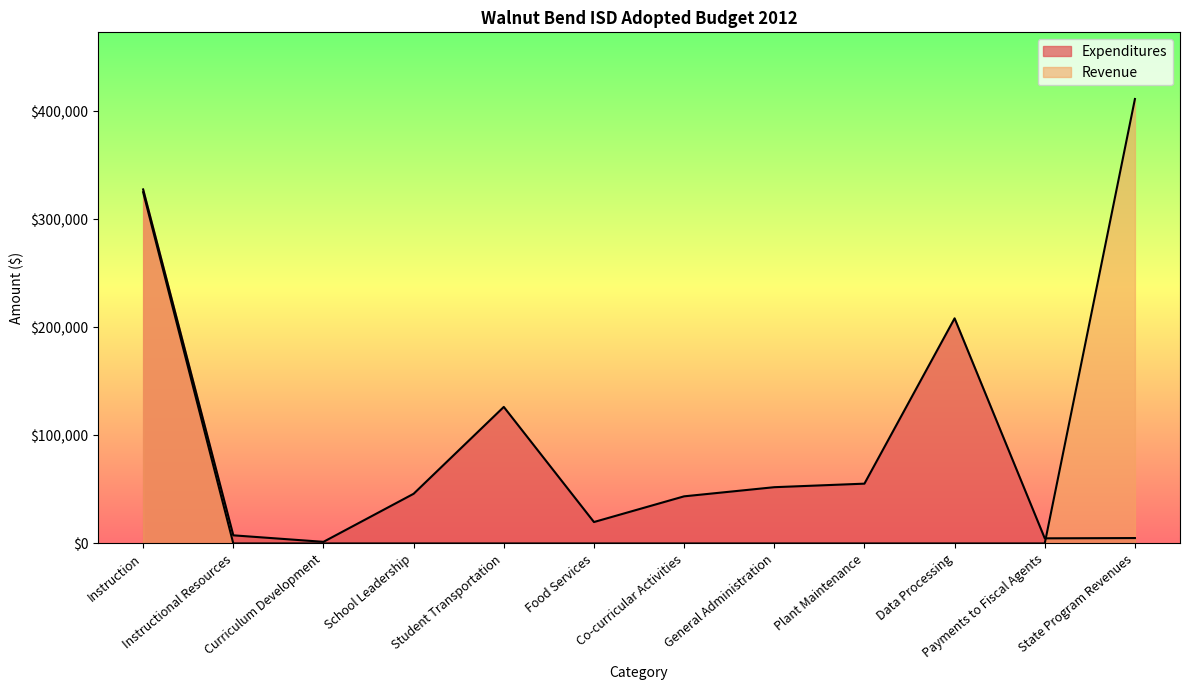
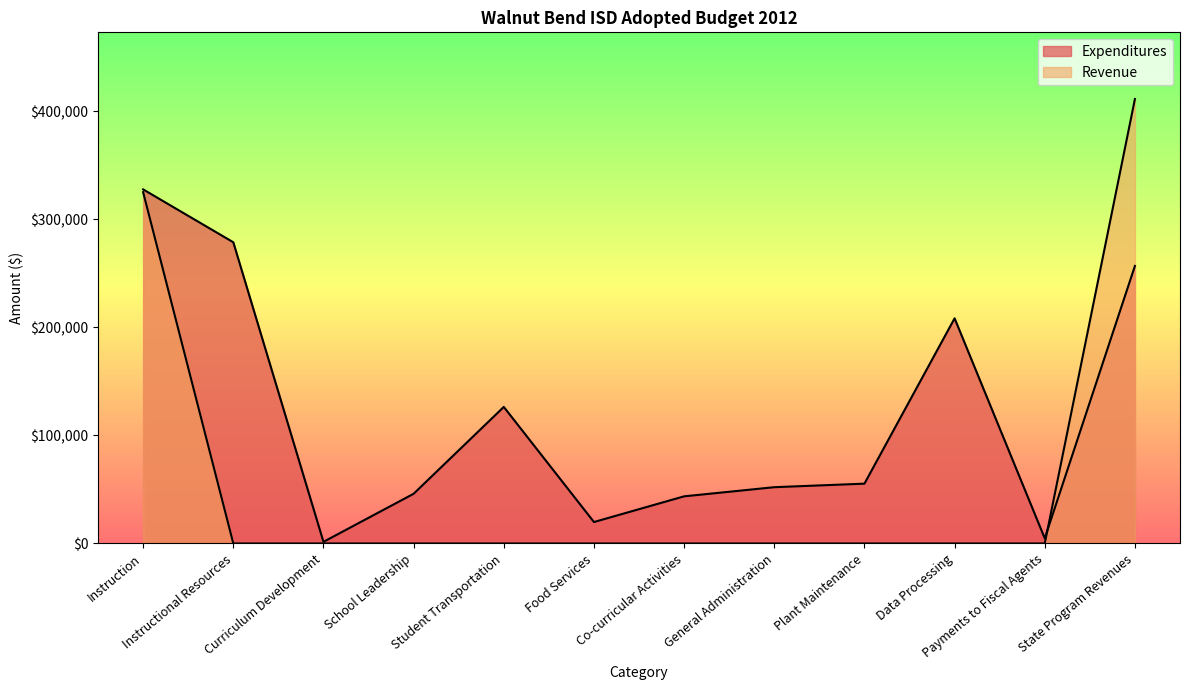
  {
    "Expenditures": {
      "Instruction": "$328,000",
-     "Instructional Resources": "$8,000",
+     "Instructional Resources": "$279,000",
      "School Leadership": "$46,000",
      "Student Transportation": "$126,000",
      "Food Services": "$20,000",
      "Co-curricular Activities": "$44,000",
      "General Administration": "$52,000",
      "Plant Maintenance": "$55,000",
      "Data Processing": "$208,000",
      "Payments to Fiscal Agents": "$5,000",
-     "State Program Revenues": "$5,000"
+     "State Program Revenues": "$257,000"
    },
    "Revenue": {
      "Instruction": "$325,000",
      "Instructional Resources": "$0",
      "School Leadership": "$0",
      "Student Transportation": "$0",
      "Food Services": "$0",
      "Co-curricular Activities": "$0",
      "General Administration": "$0",
      "Plant Maintenance": "$0",
      "Data Processing": "$0",
      "Payments to Fiscal Agents": "$0",
      "State Program Revenues": "$411,000"
    }
  }
